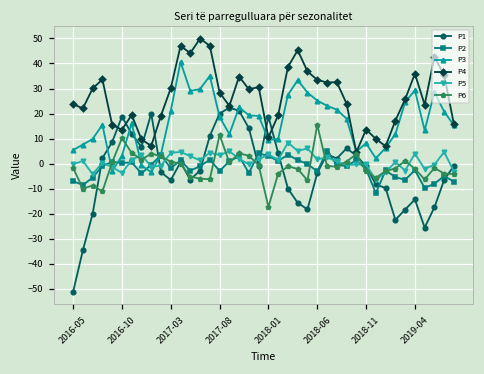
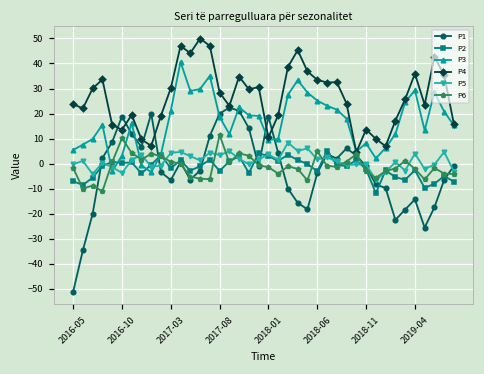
  {
    "P6": {
      "2016-05": -2,
      "2016-10": 10,
      "2017-03": 1,
      "2017-08": 11,
-     "2018-01": -17,
-     "2018-06": 15
+     "2018-01": -1,
+     "2018-06": 5
    }
  }
